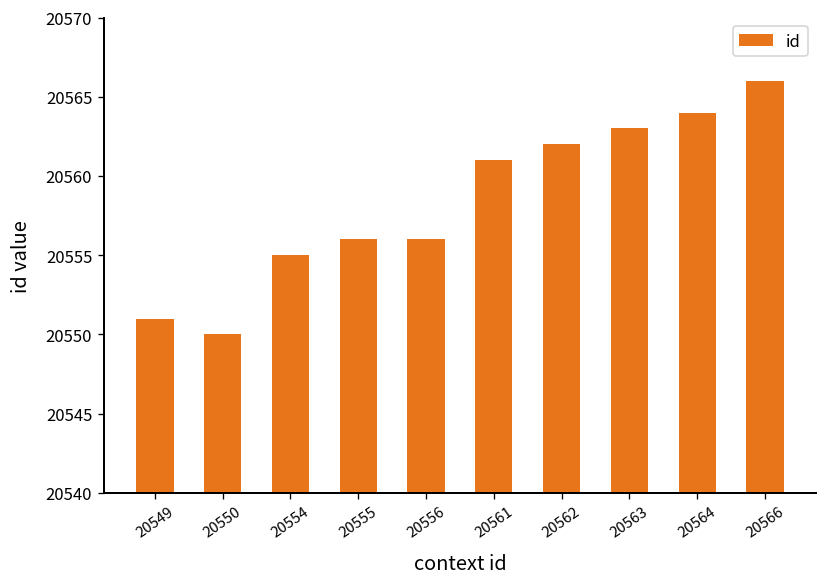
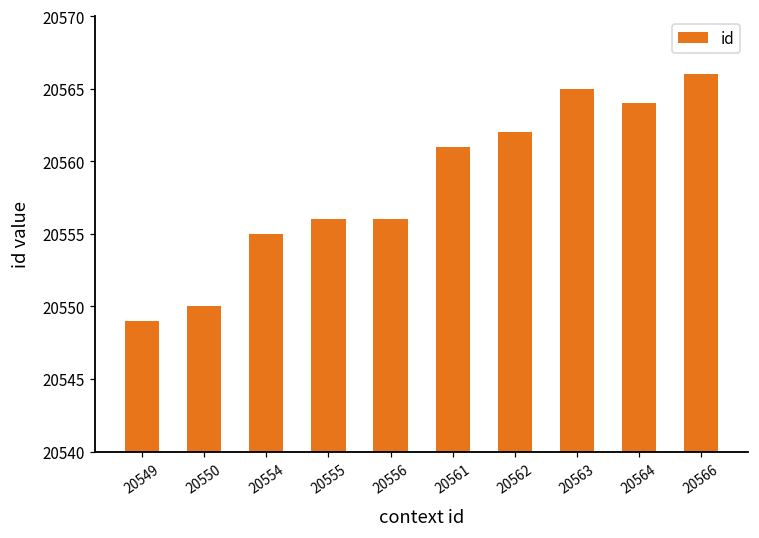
  {
-   "20549": 20551,
+   "20549": 20549,
    "20550": 20550,
    "20554": 20555,
    "20555": 20556,
    "20556": 20556,
    "20561": 20561,
    "20562": 20562,
-   "20563": 20563,
+   "20563": 20565,
    "20564": 20564,
    "20566": 20566
  }
